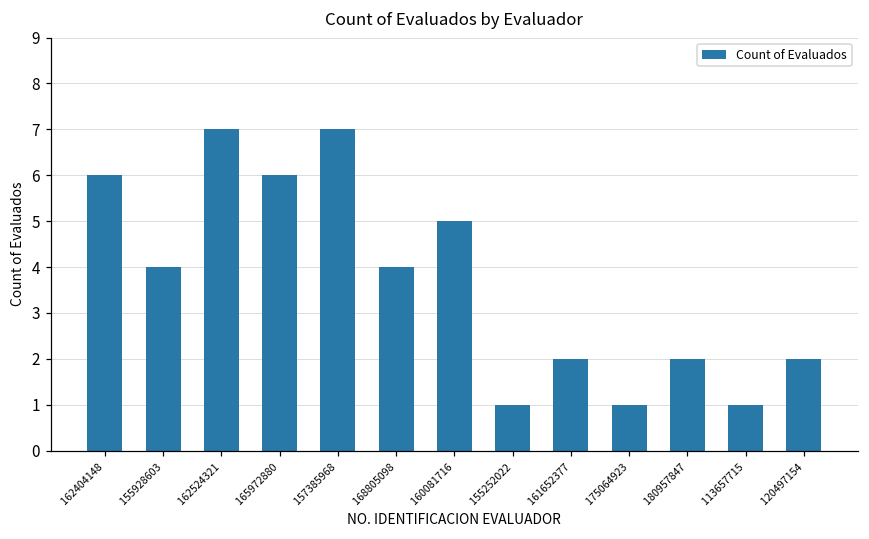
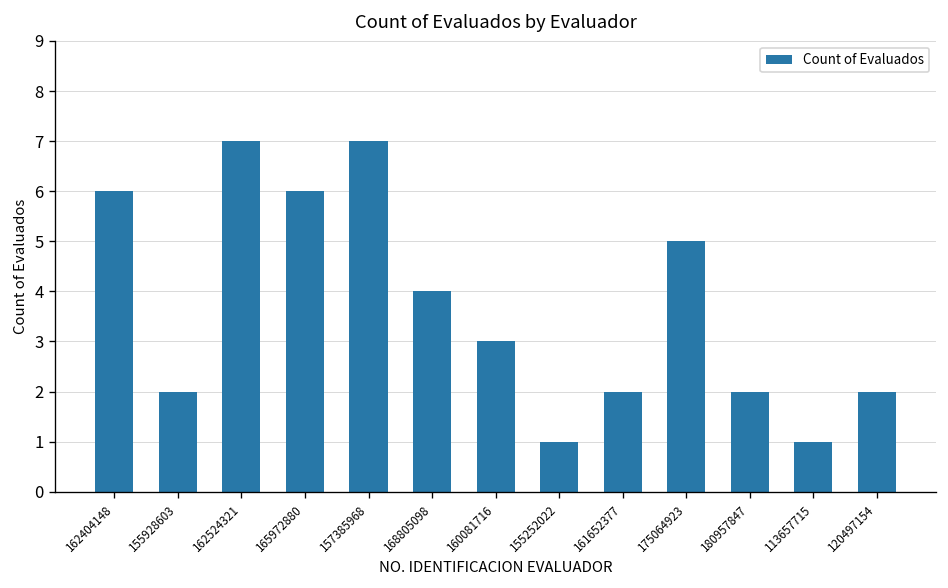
  {
    "162404148": 6,
-   "155928603": 4,
+   "155928603": 2,
    "162524321": 7,
    "165972880": 6,
    "157385968": 7,
    "168805098": 4,
-   "160081716": 5,
+   "160081716": 3,
    "155252022": 1,
    "161652377": 2,
-   "175064923": 1,
+   "175064923": 5,
    "180957847": 2,
    "113657715": 1,
    "120497154": 2
  }
